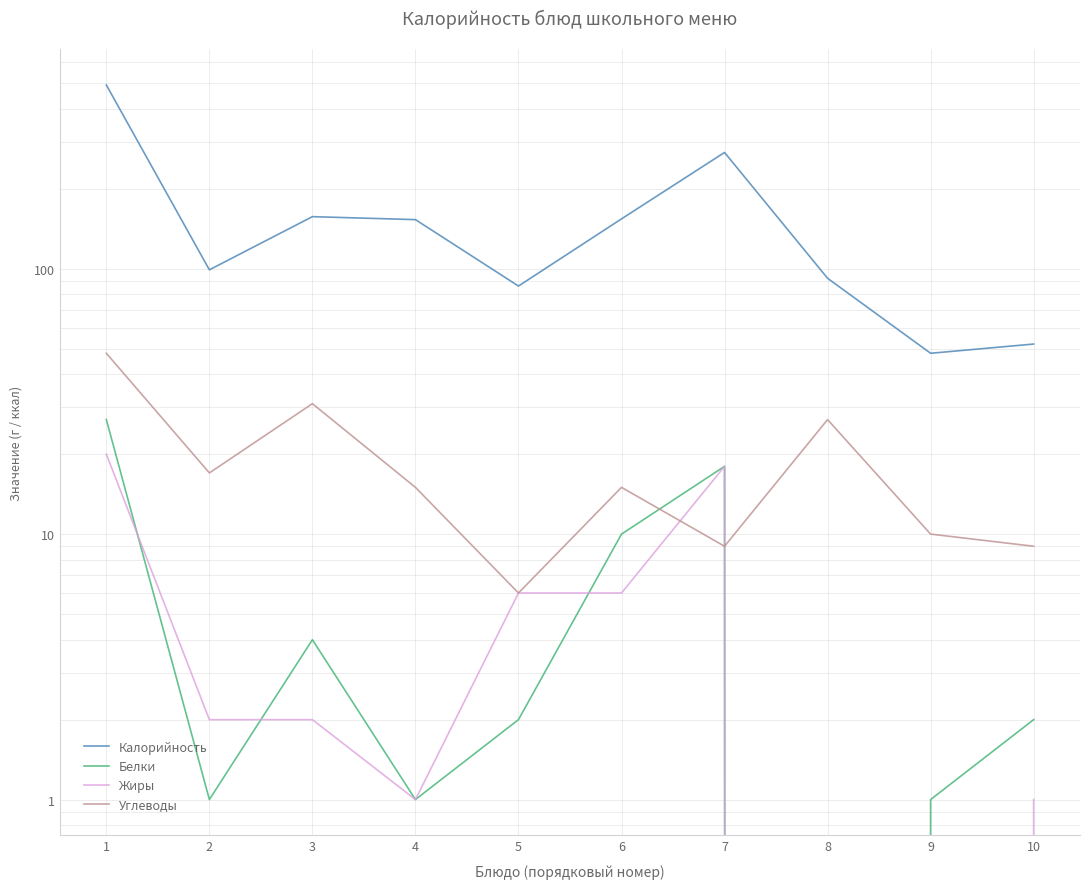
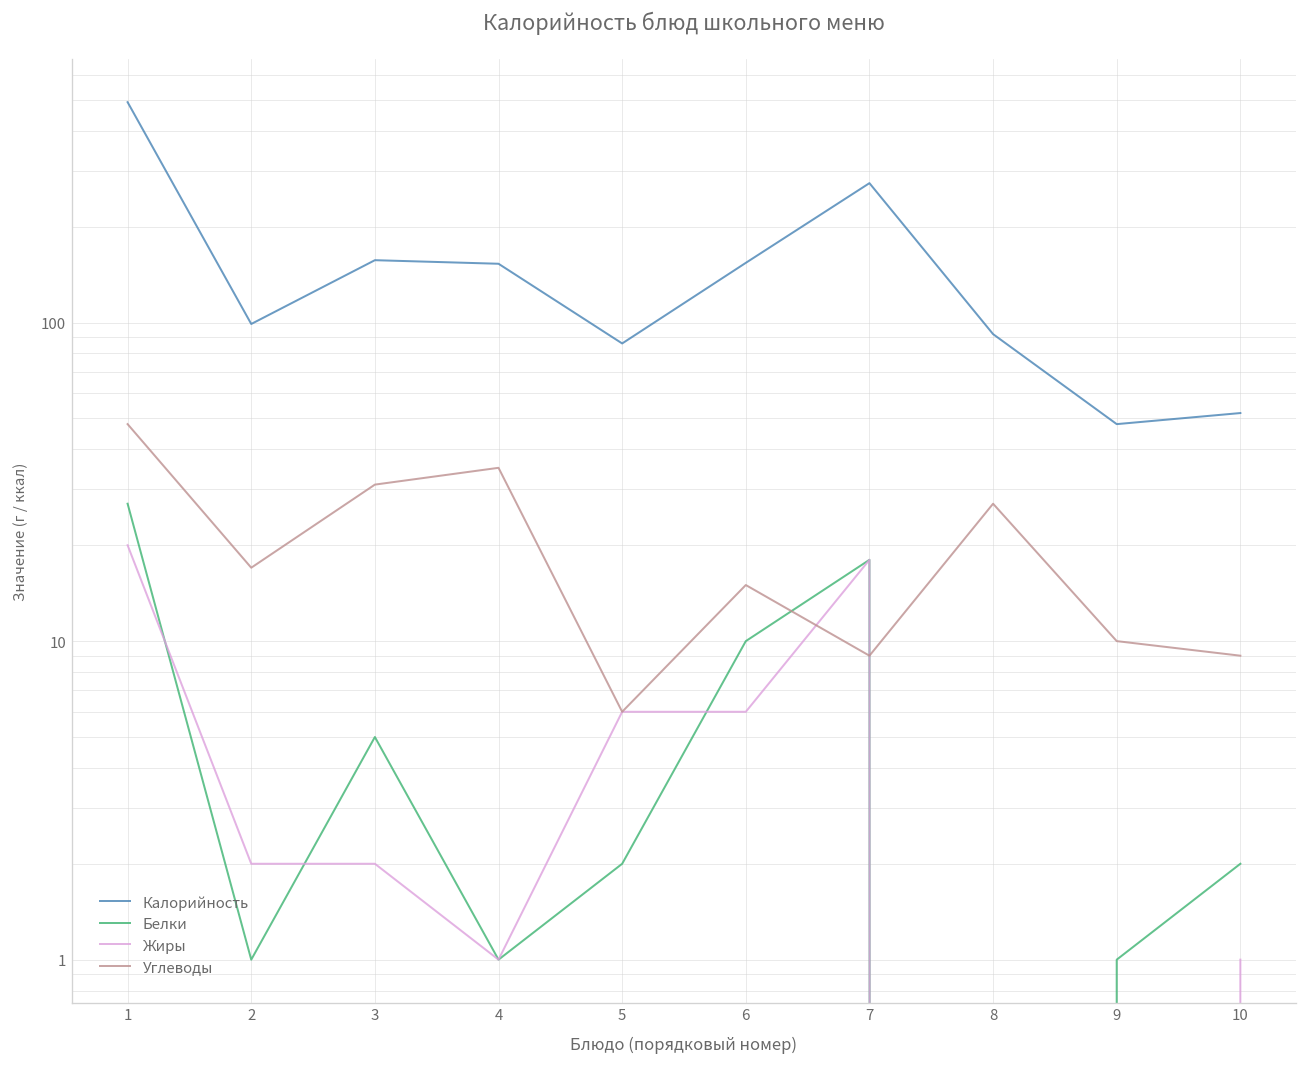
  {
    "Калорийность": {
      "1": 490,
      "2": 99,
      "3": 160,
      "4": 150,
      "5": 86,
      "6": 150,
      "7": 270,
      "8": 92,
      "9": 48,
      "10": 52
    },
    "Белки": {
      "1": 27,
      "2": 1,
-     "3": 4,
+     "3": 5,
      "5": 2,
      "6": 10,
      "9": 1,
      "10": 2
    },
    "Жиры": {
      "1": 20,
      "2": 2,
      "3": 2,
      "6": 6,
      "10": 1
    },
    "Углеводы": {
      "1": 48,
      "2": 17,
      "3": 31,
-     "4": 15,
+     "4": 35,
      "6": 15,
      "7": 9,
      "8": 27,
      "9": 10,
      "10": 9
    }
  }
